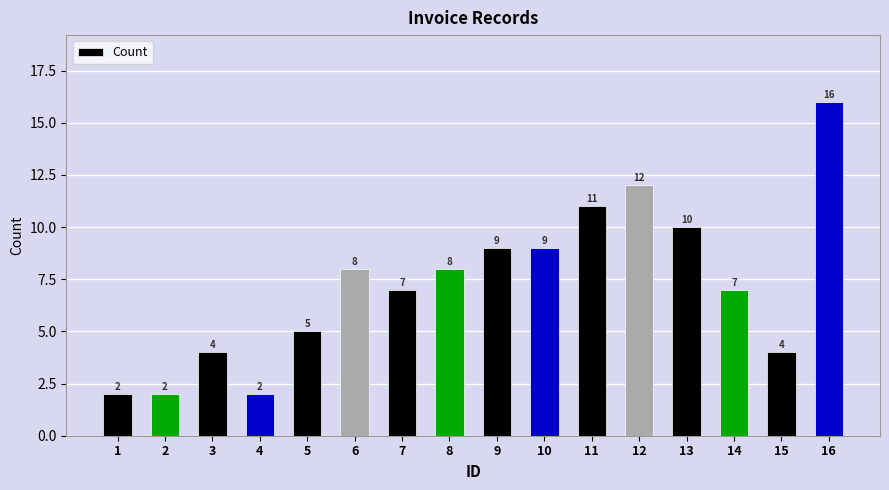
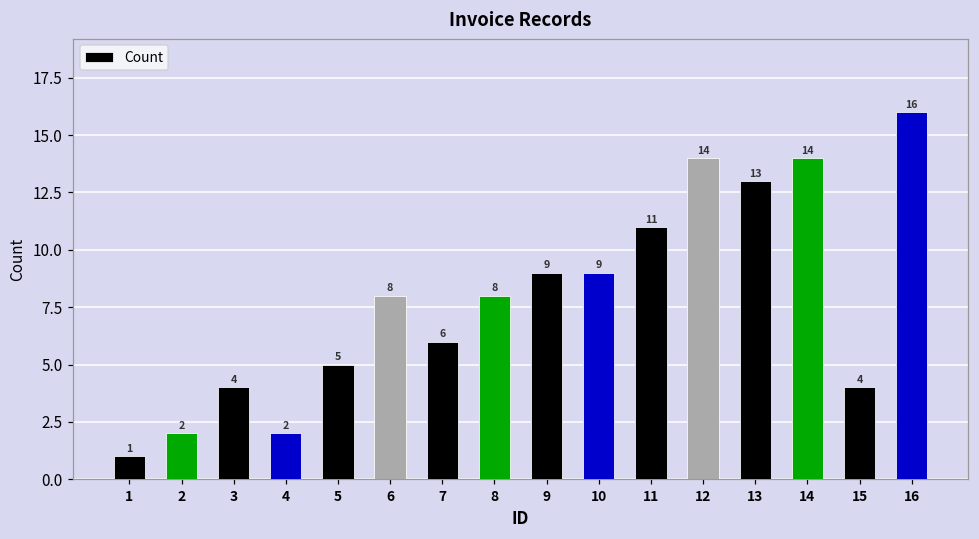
  {
-   "1": 2,
+   "1": 1,
    "2": 2,
    "3": 4,
    "4": 2,
    "5": 5,
    "6": 8,
-   "7": 7,
+   "7": 6,
    "8": 8,
    "9": 9,
    "10": 9,
    "11": 11,
-   "12": 12,
-   "13": 10,
-   "14": 7,
+   "12": 14,
+   "13": 13,
+   "14": 14,
    "15": 4,
    "16": 16
  }
